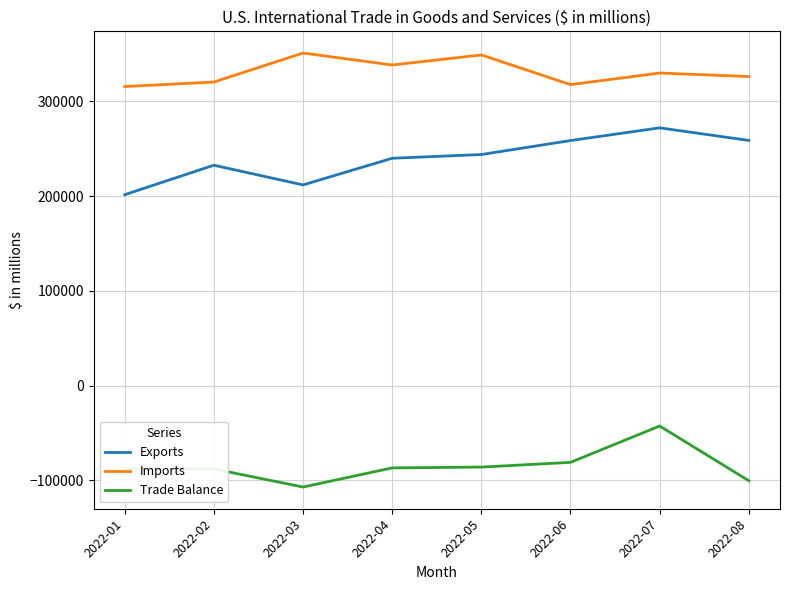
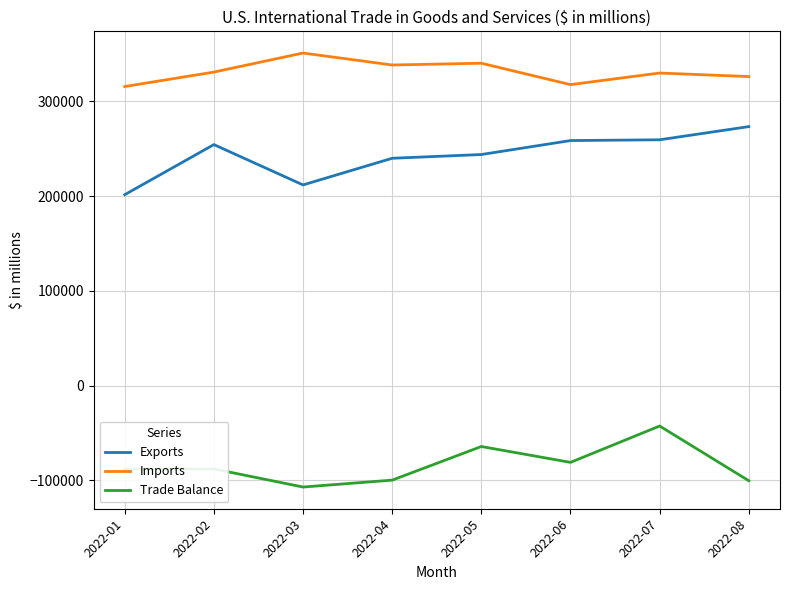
  {
    "Exports": {
      "2022-01": 200000,
-     "2022-02": 230000,
+     "2022-02": 250000,
      "2022-03": 210000,
      "2022-04": 240000,
      "2022-05": 240000,
      "2022-06": 260000,
-     "2022-07": 270000,
-     "2022-08": 260000
+     "2022-07": 260000,
+     "2022-08": 270000
    },
    "Imports": {
      "2022-01": 320000,
-     "2022-02": 320000,
+     "2022-02": 330000,
      "2022-03": 350000,
      "2022-04": 340000,
-     "2022-05": 350000,
+     "2022-05": 340000,
      "2022-06": 320000,
      "2022-07": 330000,
      "2022-08": 330000
    },
    "Trade Balance": {
      "2022-03": -110000,
-     "2022-04": -90000,
-     "2022-05": -90000,
+     "2022-04": -100000,
+     "2022-05": -60000,
      "2022-06": -80000,
      "2022-07": -40000,
      "2022-08": -100000
    }
  }
